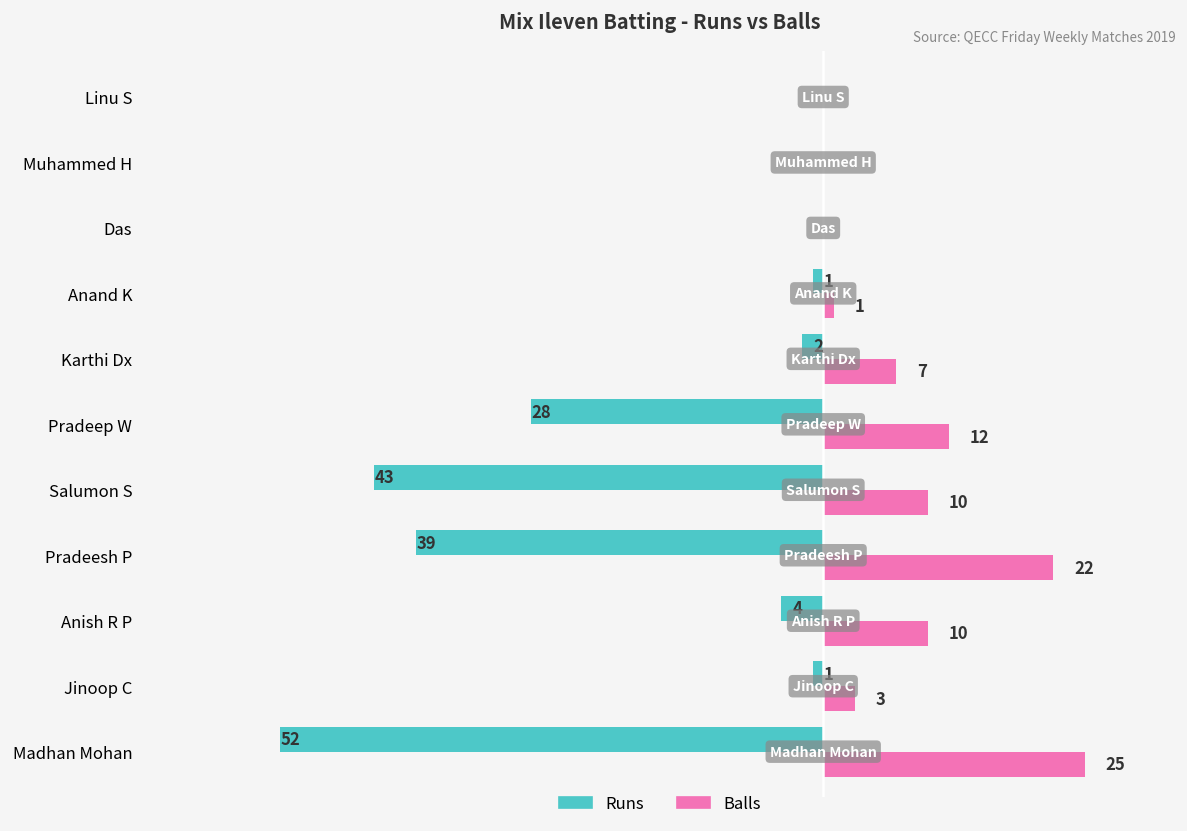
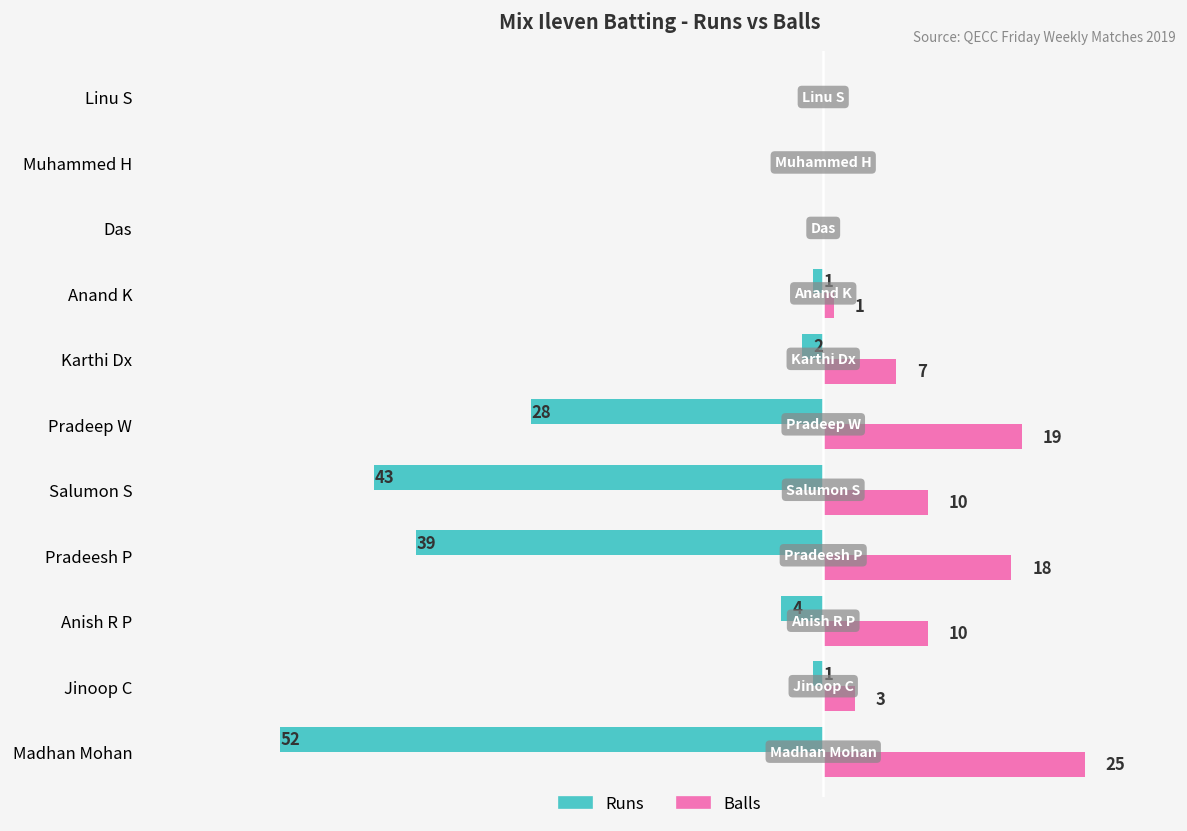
  {
    "Balls": {
      "Karthi Dx": 7,
-     "Pradeep W": 12,
+     "Pradeep W": 19,
      "Salumon S": 10,
-     "Pradeesh P": 22,
+     "Pradeesh P": 18,
      "Anish R P": 10,
      "Jinoop C": 3,
      "Madhan Mohan": 25
    }
  }
